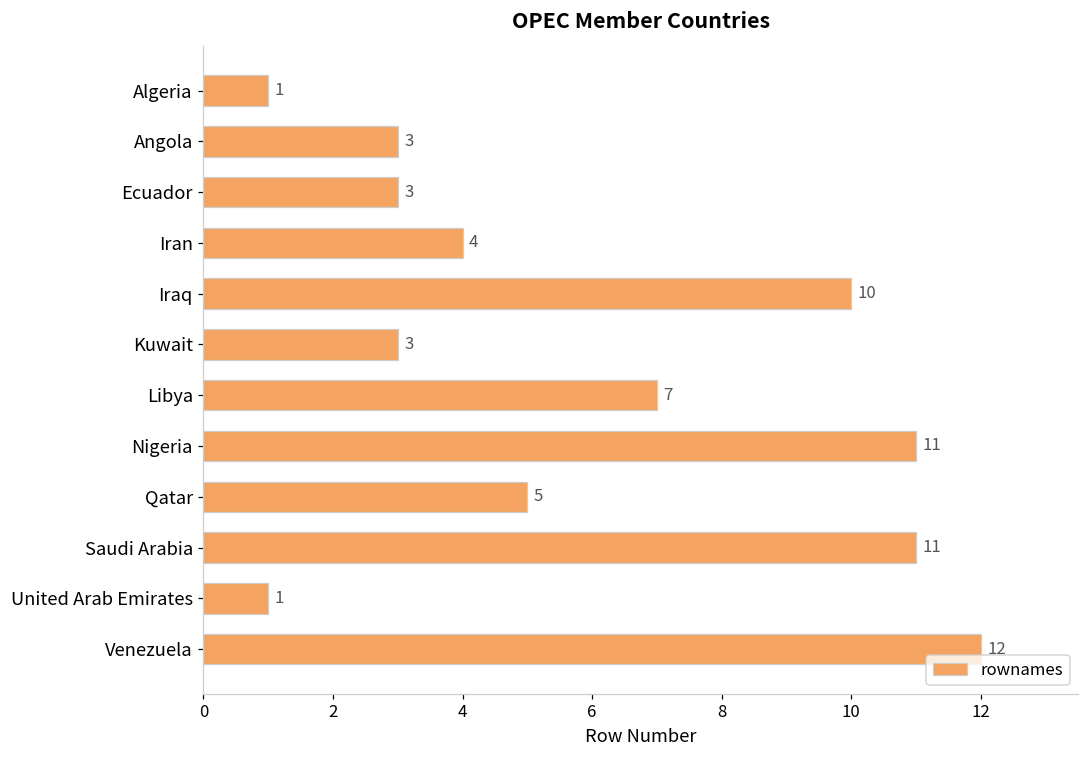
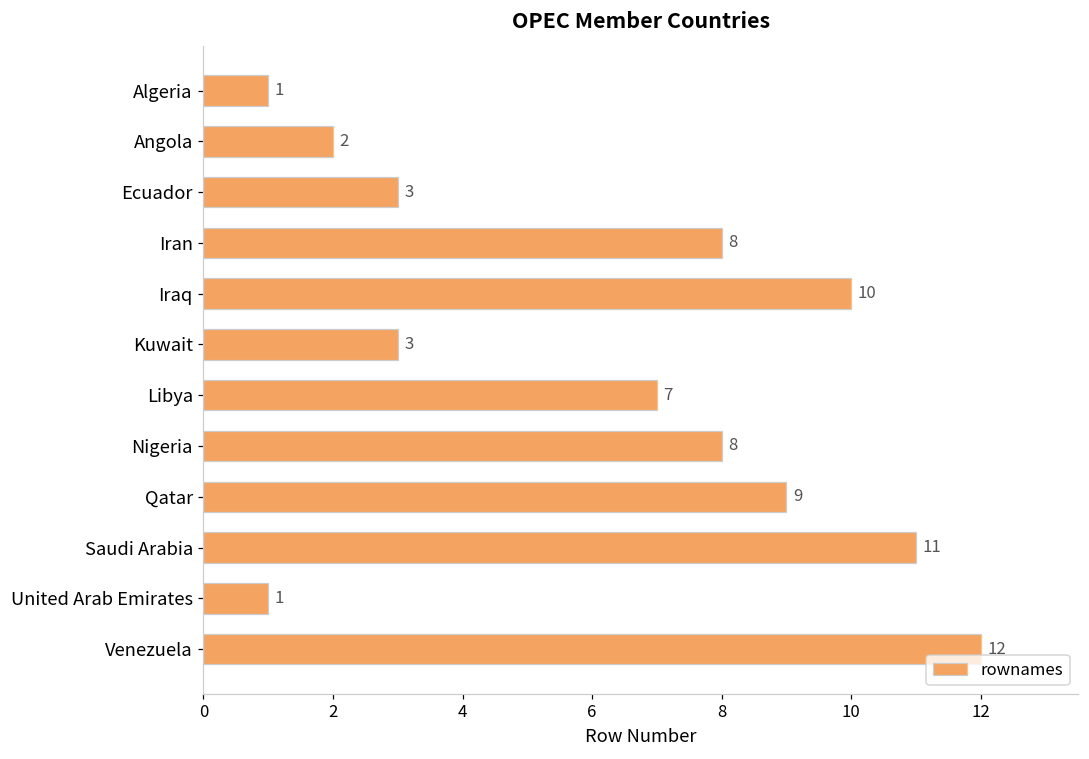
  {
    "Algeria": 1,
-   "Angola": 3,
+   "Angola": 2,
    "Ecuador": 3,
-   "Iran": 4,
+   "Iran": 8,
    "Iraq": 10,
    "Kuwait": 3,
    "Libya": 7,
-   "Nigeria": 11,
-   "Qatar": 5,
+   "Nigeria": 8,
+   "Qatar": 9,
    "Saudi Arabia": 11,
    "United Arab Emirates": 1
  }
